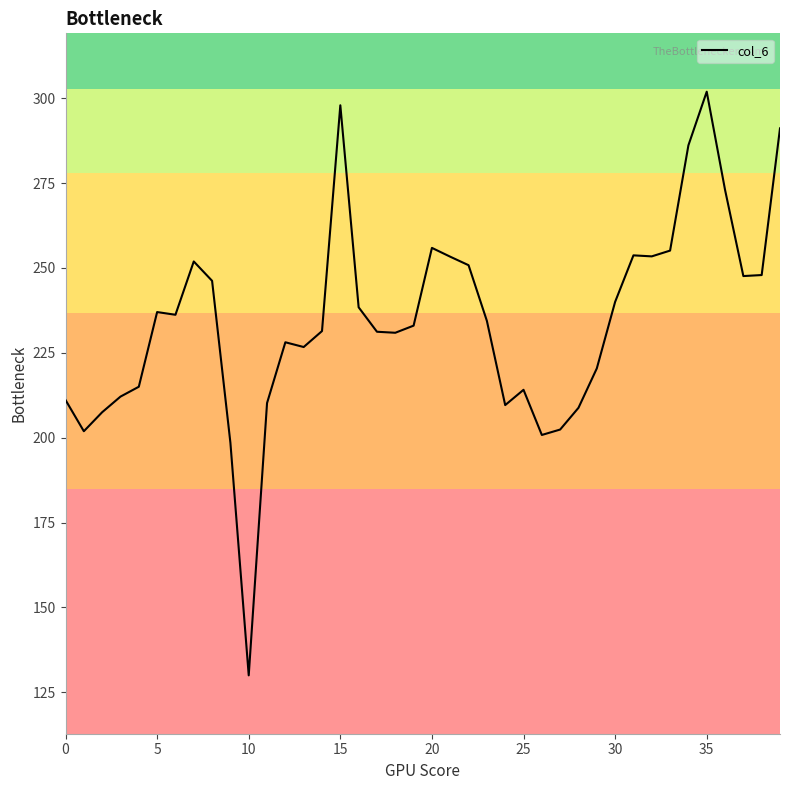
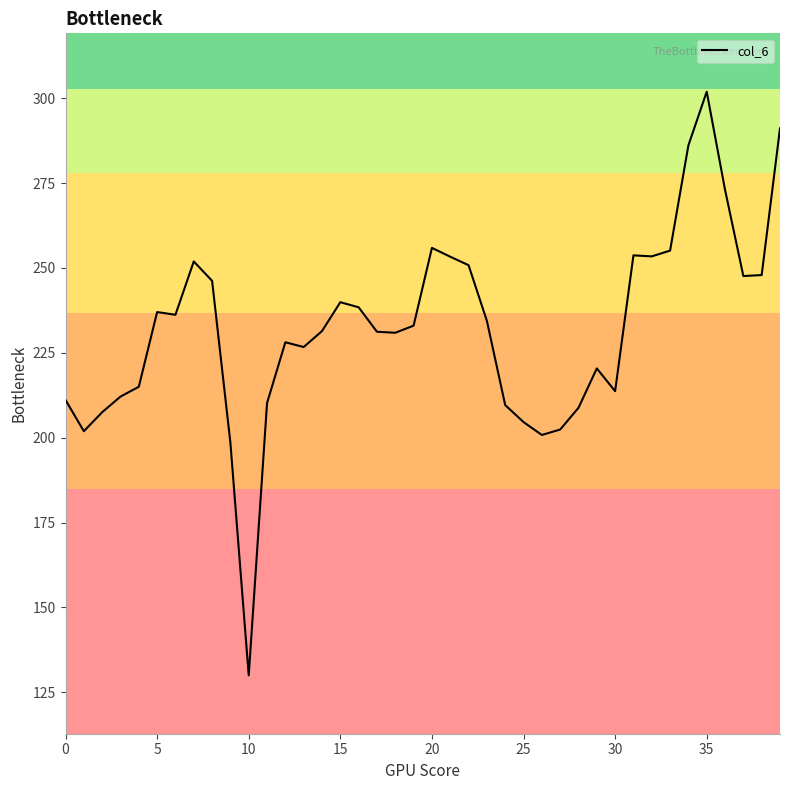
  {
    "0": 211,
    "5": 237,
    "10": 130,
-   "15": 298,
+   "15": 240,
    "20": 256,
-   "25": 214,
-   "30": 240,
+   "25": 205,
+   "30": 214,
    "35": 302
  }
